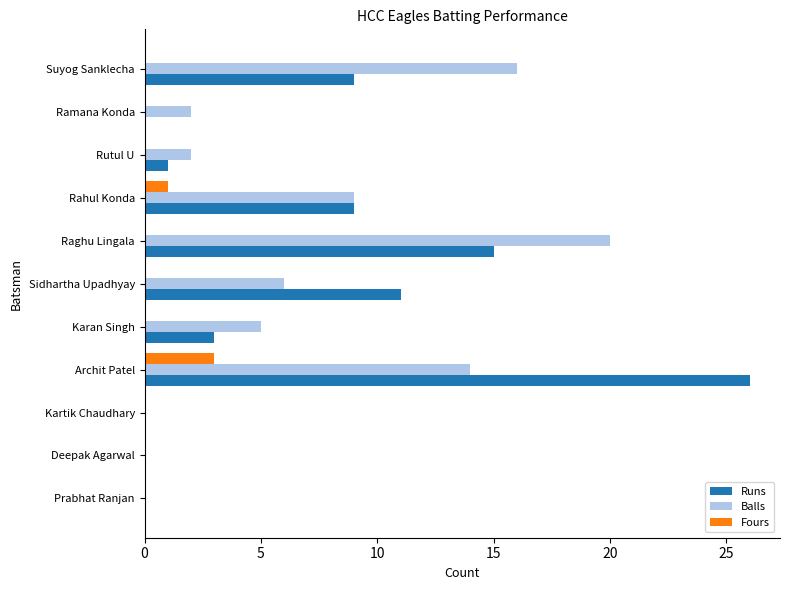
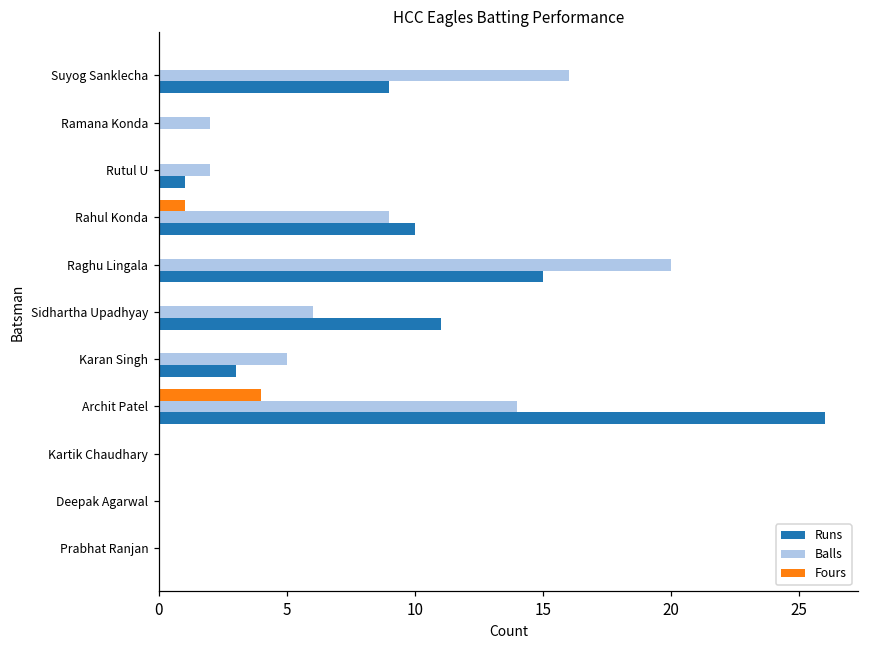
  {
    "Runs": {
      "Suyog Sanklecha": 9,
      "Ramana Konda": 0,
      "Rutul U": 1,
-     "Rahul Konda": 9,
+     "Rahul Konda": 10,
      "Raghu Lingala": 15,
      "Sidhartha Upadhyay": 11,
      "Karan Singh": 3,
      "Archit Patel": 26,
      "Kartik Chaudhary": 0,
      "Deepak Agarwal": 0,
      "Prabhat Ranjan": 0
    },
    "Balls": {
      "Suyog Sanklecha": 16,
      "Ramana Konda": 2,
      "Rutul U": 2,
      "Rahul Konda": 9,
      "Raghu Lingala": 20,
      "Sidhartha Upadhyay": 6,
      "Karan Singh": 5,
      "Archit Patel": 14,
      "Kartik Chaudhary": 0,
      "Deepak Agarwal": 0,
      "Prabhat Ranjan": 0
    },
    "Fours": {
      "Suyog Sanklecha": 0,
      "Ramana Konda": 0,
      "Rutul U": 0,
      "Rahul Konda": 1,
      "Raghu Lingala": 0,
      "Sidhartha Upadhyay": 0,
      "Karan Singh": 0,
-     "Archit Patel": 3,
+     "Archit Patel": 4,
      "Kartik Chaudhary": 0,
      "Deepak Agarwal": 0,
      "Prabhat Ranjan": 0
    }
  }
